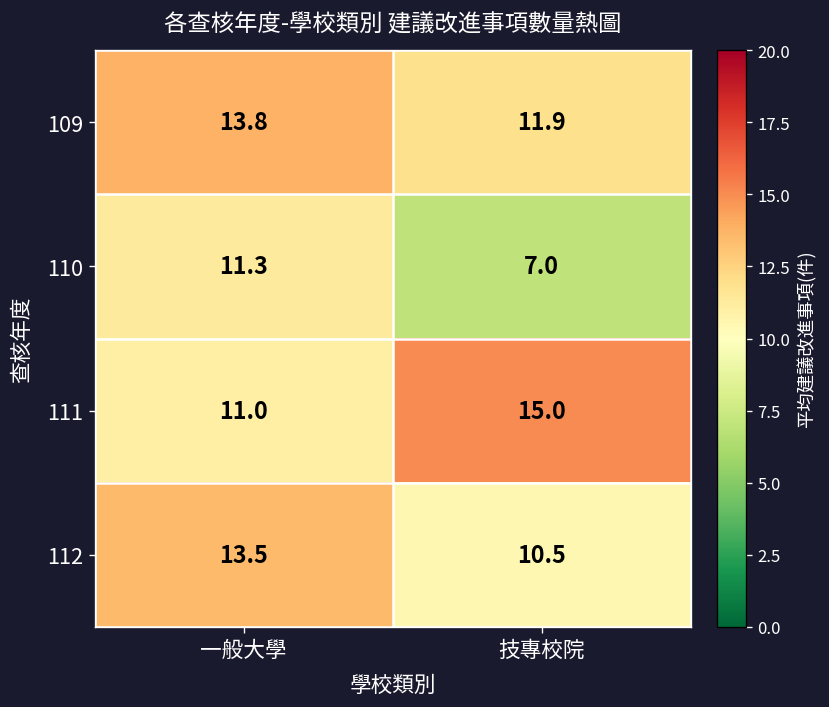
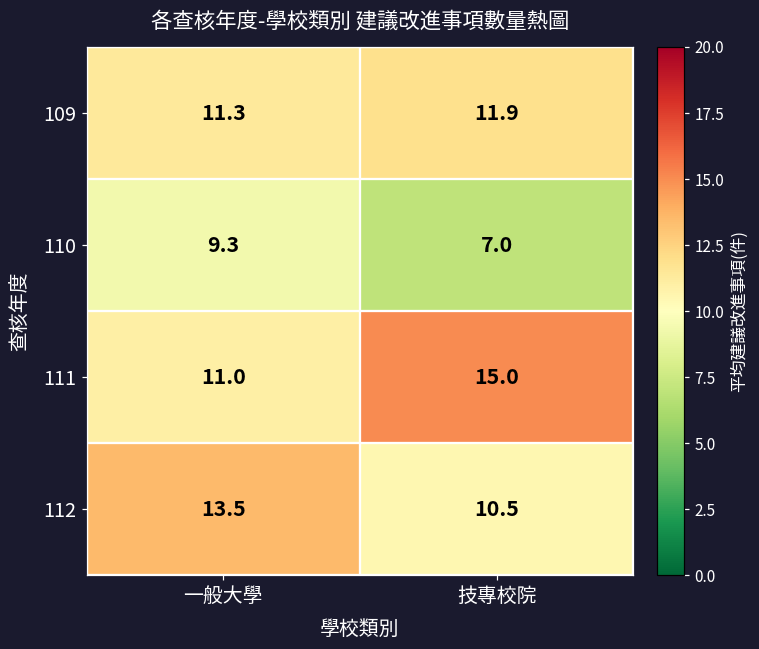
  {
    "109": {
-     "一般大學": 13.8,
+     "一般大學": 11.3,
      "技專校院": 11.9
    },
    "110": {
-     "一般大學": 11.3,
+     "一般大學": 9.3,
      "技專校院": 7.0
    },
    "111": {
      "一般大學": 11.0,
      "技專校院": 15.0
    },
    "112": {
      "一般大學": 13.5,
      "技專校院": 10.5
    }
  }
